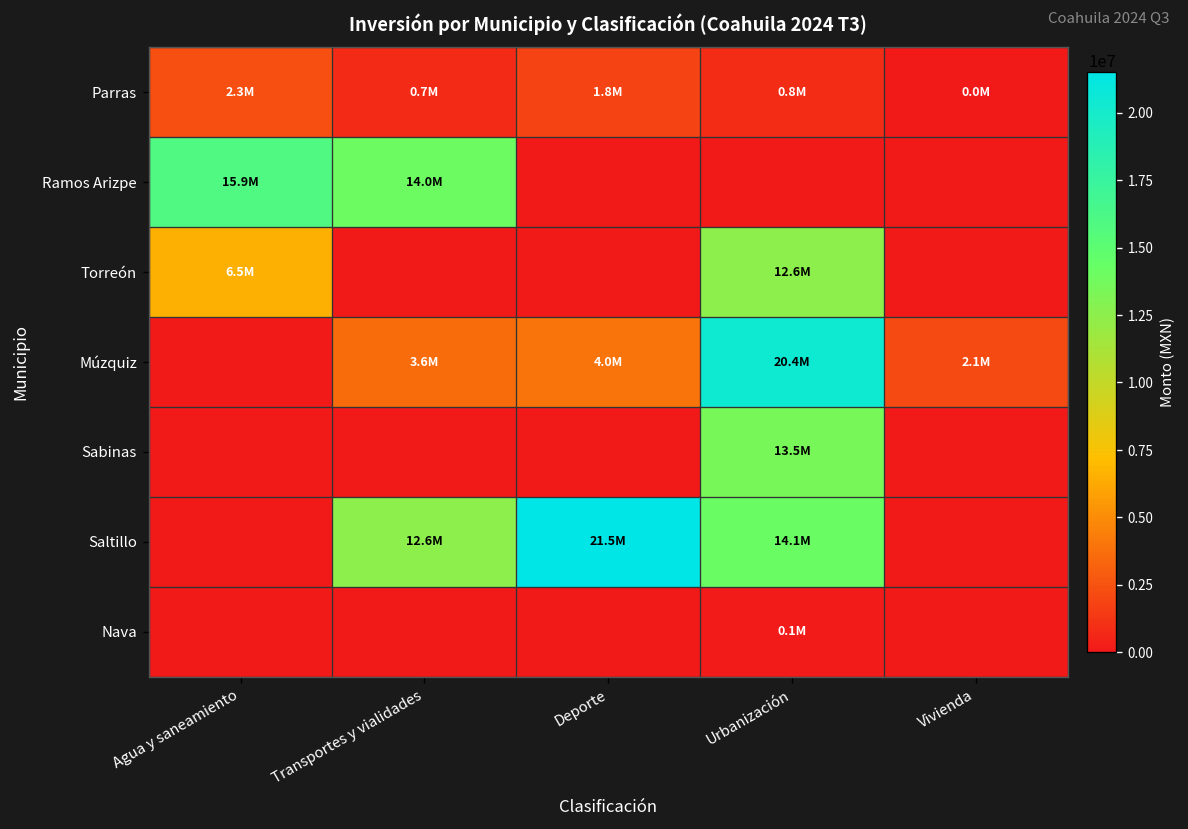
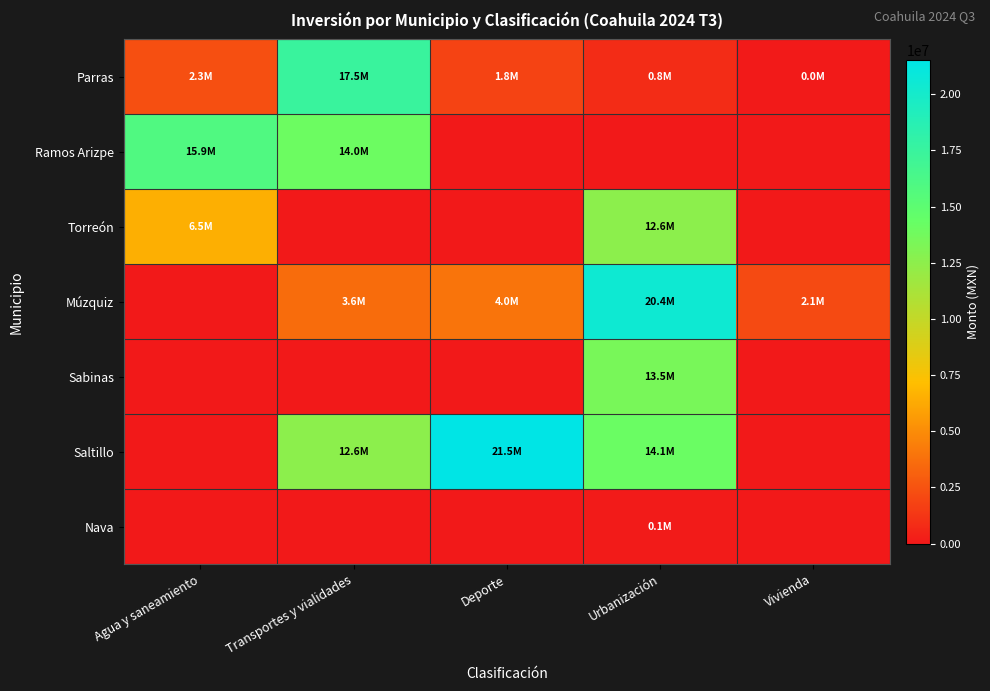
  {
    "Parras": {
      "Agua y saneamiento": "2.3M",
-     "Transportes y vialidades": "0.7M",
+     "Transportes y vialidades": "17.5M",
      "Deporte": "1.8M",
      "Urbanización": "0.8M",
      "Vivienda": "0.0M"
    },
    "Ramos Arizpe": {
      "Agua y saneamiento": "15.9M",
      "Transportes y vialidades": "14.0M"
    },
    "Torreón": {
      "Agua y saneamiento": "6.5M",
      "Urbanización": "12.6M"
    },
    "Múzquiz": {
      "Transportes y vialidades": "3.6M",
      "Deporte": "4.0M",
      "Urbanización": "20.4M",
      "Vivienda": "2.1M"
    },
    "Sabinas": {
      "Urbanización": "13.5M"
    },
    "Saltillo": {
      "Transportes y vialidades": "12.6M",
      "Deporte": "21.5M",
      "Urbanización": "14.1M"
    },
    "Nava": {
      "Urbanización": "0.1M"
    }
  }
